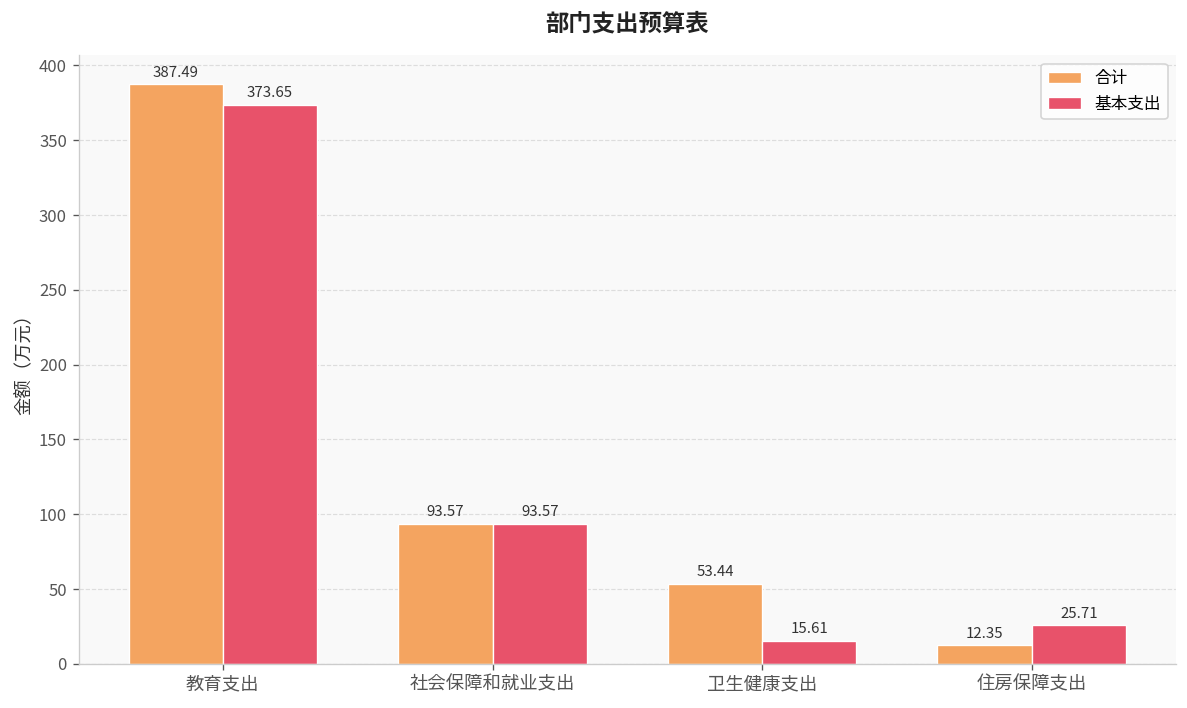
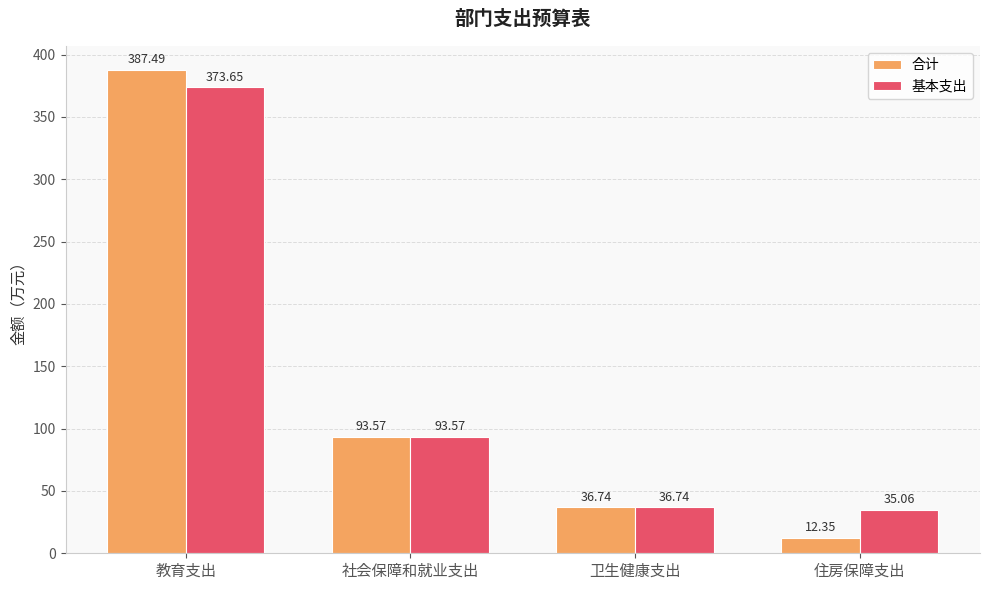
  {
    "合计": {
      "教育支出": 387.49,
      "社会保障和就业支出": 93.57,
-     "卫生健康支出": 53.44,
+     "卫生健康支出": 36.74,
      "住房保障支出": 12.35
    },
    "基本支出": {
      "教育支出": 373.65,
      "社会保障和就业支出": 93.57,
-     "卫生健康支出": 15.61,
-     "住房保障支出": 25.71
+     "卫生健康支出": 36.74,
+     "住房保障支出": 35.06
    }
  }
